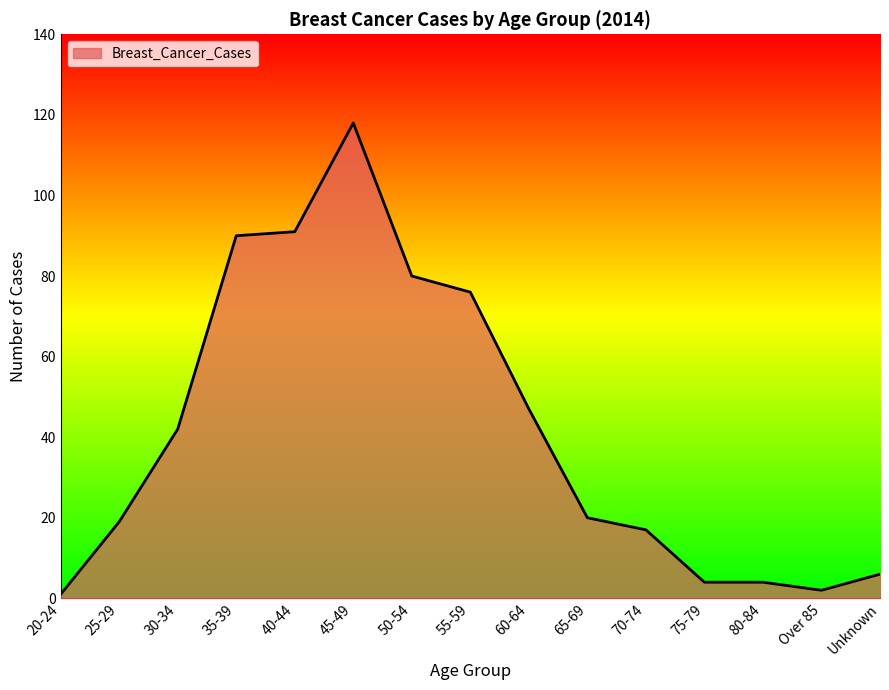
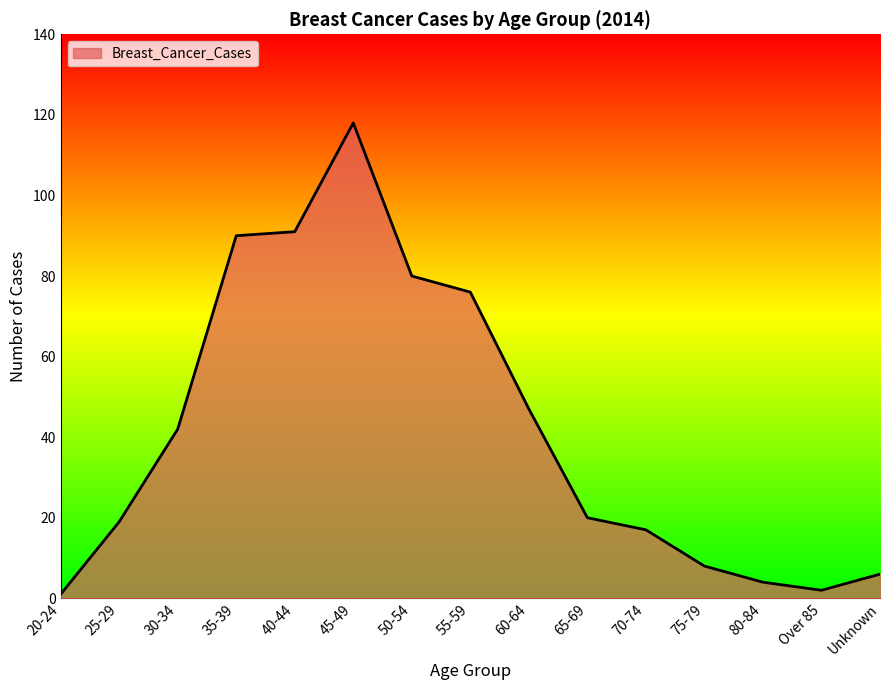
  {
    "20-24": 1,
    "25-29": 19,
    "30-34": 42,
    "35-39": 90,
    "40-44": 91,
    "45-49": 118,
    "50-54": 80,
    "55-59": 76,
    "60-64": 47,
    "65-69": 20,
    "70-74": 17,
-   "75-79": 4,
+   "75-79": 8,
    "80-84": 4,
    "Over 85": 2,
    "Unknown": 6
  }
